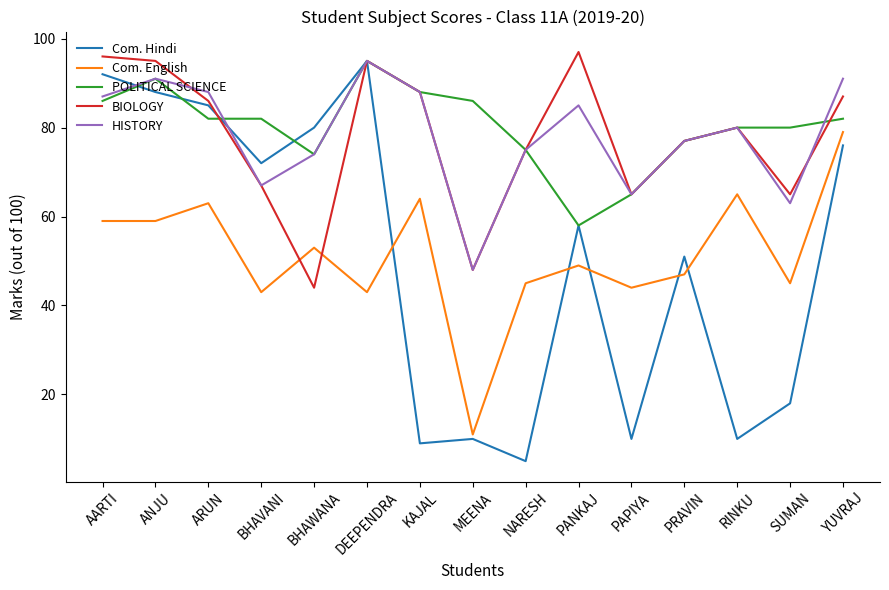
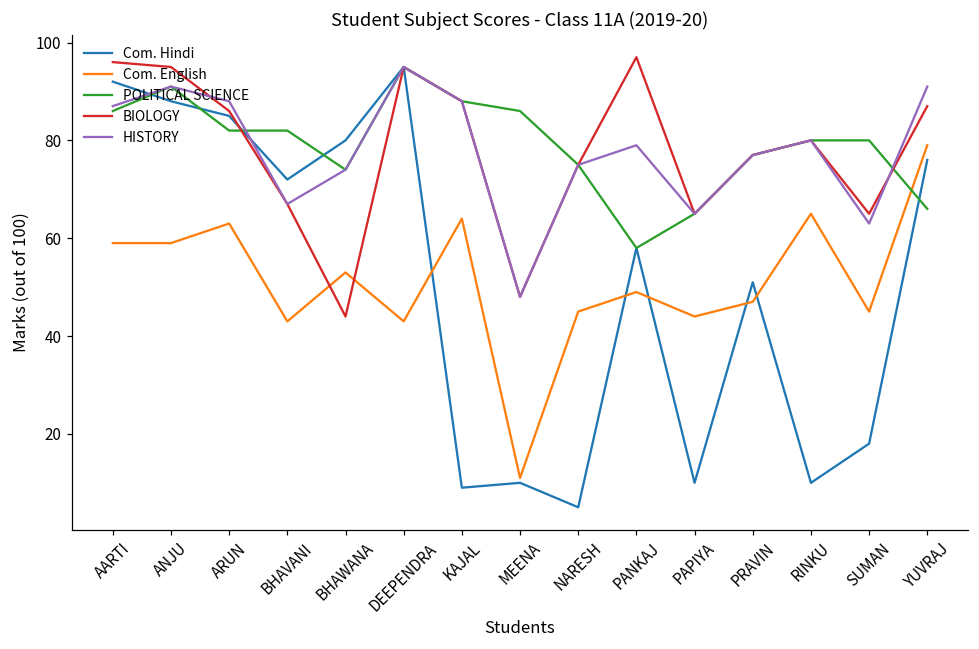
  {
    "Com. Hindi": {
      "AARTI": 92,
      "ANJU": 88,
      "ARUN": 85,
      "BHAVANI": 72,
      "BHAWANA": 80,
      "KAJAL": 9,
      "MEENA": 10,
      "NARESH": 5,
      "PAPIYA": 10,
      "PRAVIN": 51,
      "RINKU": 10,
      "SUMAN": 18,
      "YUVRAJ": 76
    },
    "Com. English": {
      "AARTI": 59,
      "ANJU": 59,
      "ARUN": 63,
      "BHAVANI": 43,
      "BHAWANA": 53,
      "DEEPENDRA": 43,
      "KAJAL": 64,
      "MEENA": 11,
      "NARESH": 45,
      "PANKAJ": 49,
      "PAPIYA": 44,
      "PRAVIN": 47,
      "RINKU": 65,
      "SUMAN": 45,
      "YUVRAJ": 79
    },
    "POLITICAL SCIENCE": {
      "AARTI": 86,
      "ARUN": 82,
      "BHAVANI": 82,
      "MEENA": 86,
      "SUMAN": 80,
-     "YUVRAJ": 82
+     "YUVRAJ": 66
    },
    "BIOLOGY": {
      "AARTI": 96,
      "ANJU": 95,
      "ARUN": 86,
      "BHAWANA": 44,
      "PANKAJ": 97,
      "SUMAN": 65,
      "YUVRAJ": 87
    },
    "HISTORY": {
      "AARTI": 87,
      "ARUN": 88,
-     "PANKAJ": 85,
+     "PANKAJ": 79,
      "SUMAN": 63,
      "YUVRAJ": 91
    }
  }
